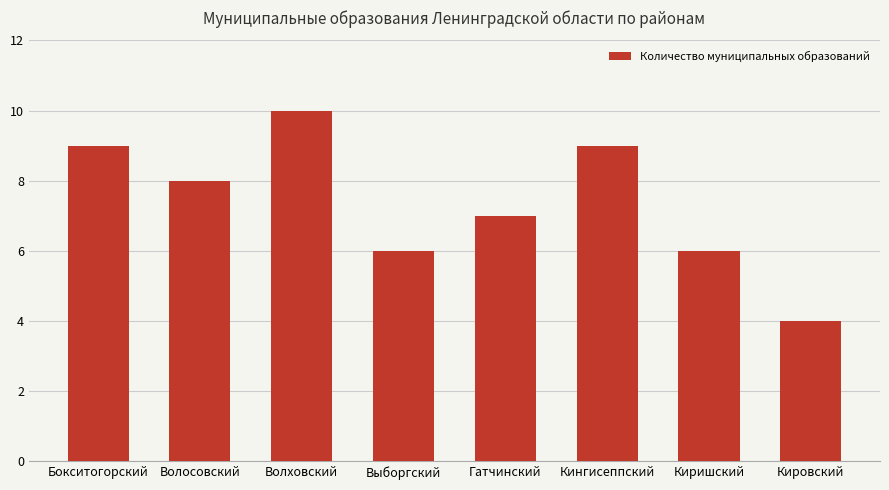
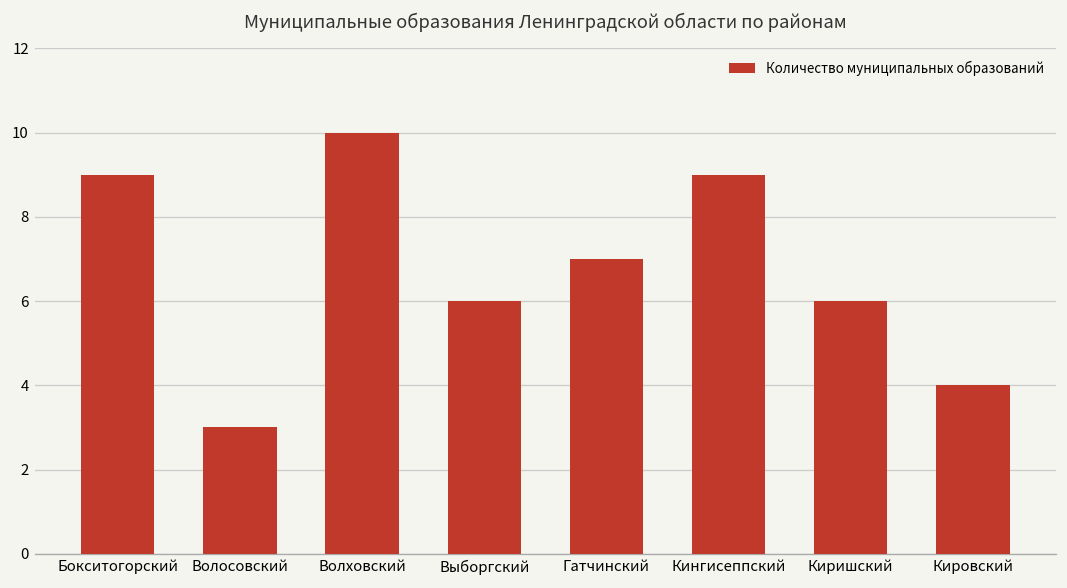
  {
    "Бокситогорский": 9,
-   "Волосовский": 8,
+   "Волосовский": 3,
    "Волховский": 10,
    "Выборгский": 6,
    "Гатчинский": 7,
    "Кингисеппский": 9,
    "Киришский": 6,
    "Кировский": 4
  }
